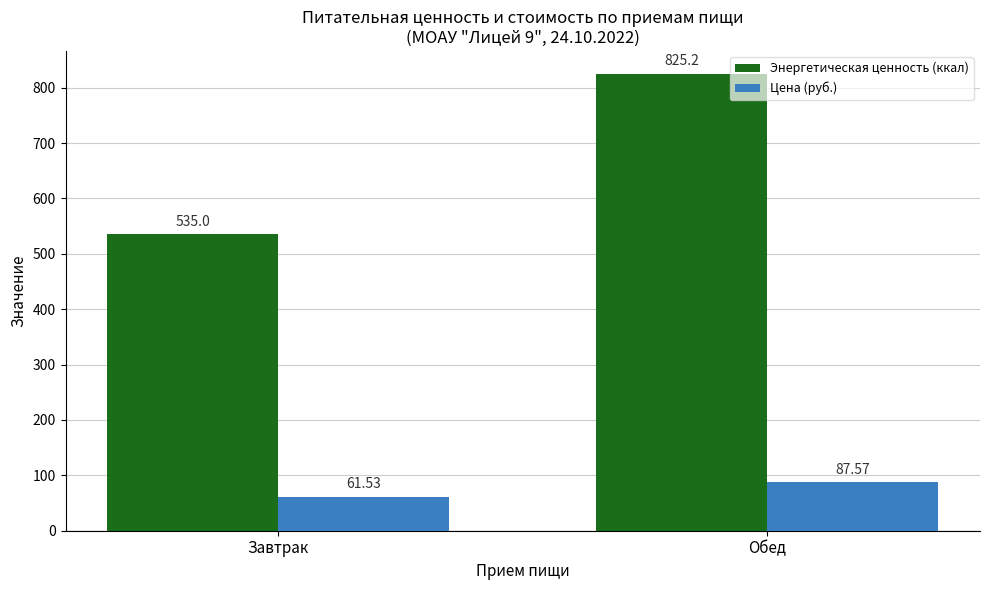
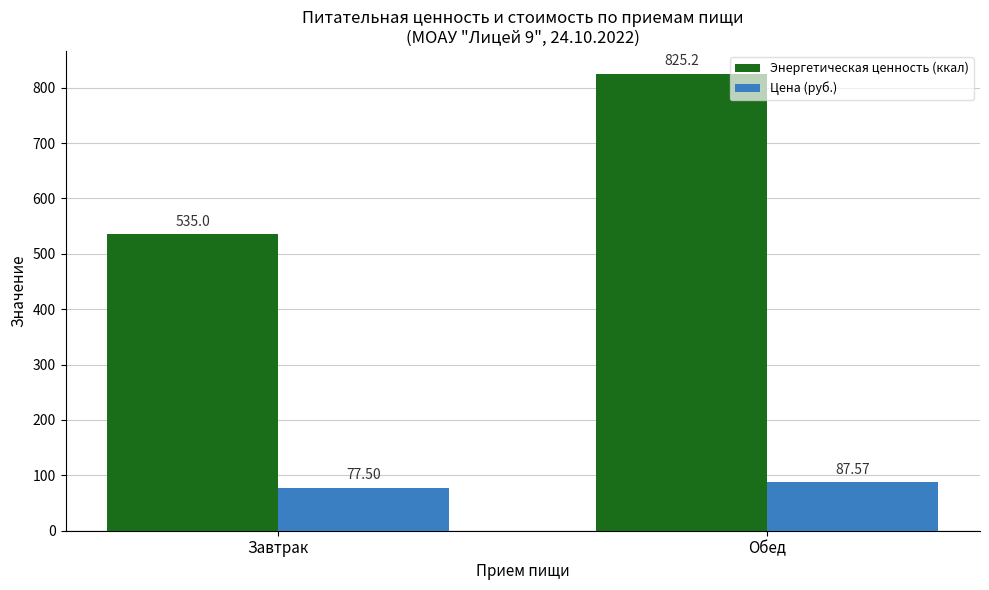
  {
    "Энергетическая ценность (ккал)": {
      "Завтрак": 535.0,
      "Обед": 825.2
    },
    "Цена (руб.)": {
-     "Завтрак": 61.53,
+     "Завтрак": 77.50,
      "Обед": 87.57
    }
  }
